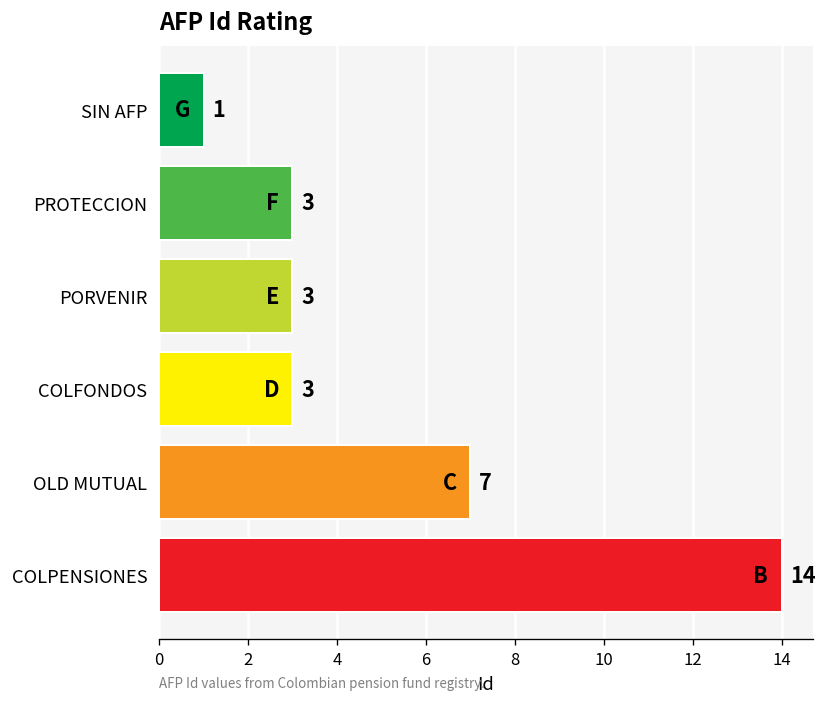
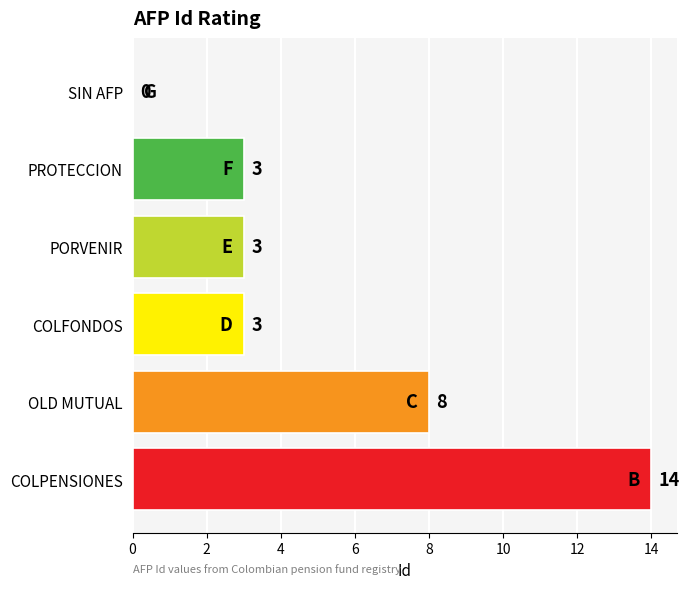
  {
-   "SIN AFP": 1,
+   "SIN AFP": 0,
    "PROTECCION": 3,
    "PORVENIR": 3,
    "COLFONDOS": 3,
-   "OLD MUTUAL": 7,
+   "OLD MUTUAL": 8,
    "COLPENSIONES": 14
  }
